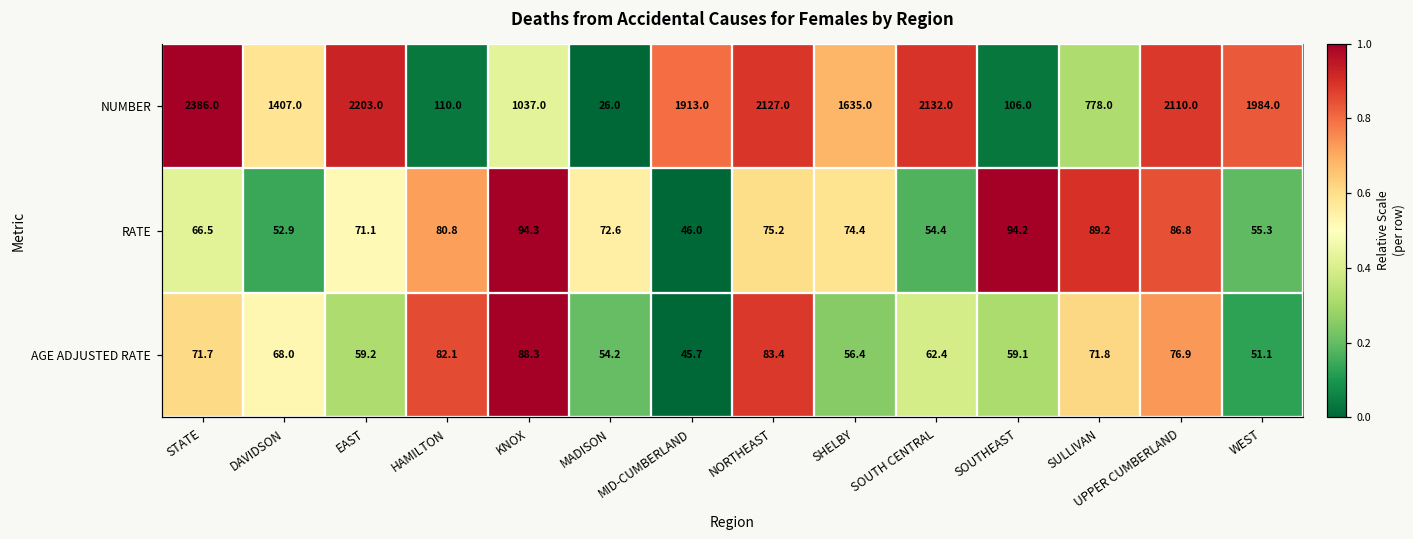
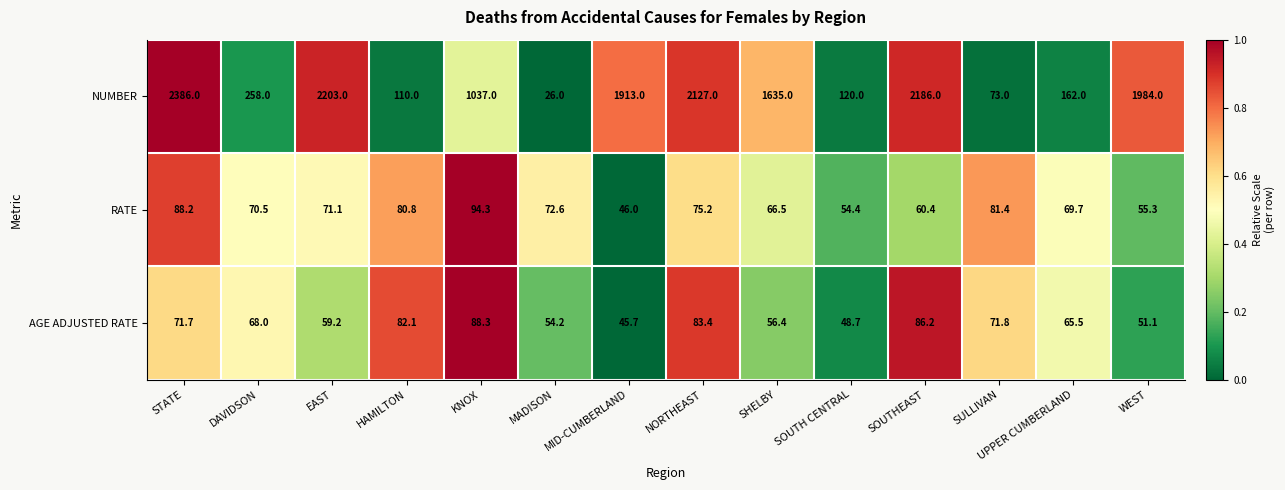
  {
    "NUMBER": {
      "STATE": 2386.0,
-     "DAVIDSON": 1407.0,
+     "DAVIDSON": 258.0,
      "EAST": 2203.0,
      "HAMILTON": 110.0,
      "KNOX": 1037.0,
      "MADISON": 26.0,
      "MID-CUMBERLAND": 1913.0,
      "NORTHEAST": 2127.0,
      "SHELBY": 1635.0,
-     "SOUTH CENTRAL": 2132.0,
-     "SOUTHEAST": 106.0,
-     "SULLIVAN": 778.0,
-     "UPPER CUMBERLAND": 2110.0,
+     "SOUTH CENTRAL": 120.0,
+     "SOUTHEAST": 2186.0,
+     "SULLIVAN": 73.0,
+     "UPPER CUMBERLAND": 162.0,
      "WEST": 1984.0
    },
    "RATE": {
-     "STATE": 66.5,
-     "DAVIDSON": 52.9,
+     "STATE": 88.2,
+     "DAVIDSON": 70.5,
      "EAST": 71.1,
      "HAMILTON": 80.8,
      "KNOX": 94.3,
      "MADISON": 72.6,
      "MID-CUMBERLAND": 46.0,
      "NORTHEAST": 75.2,
-     "SHELBY": 74.4,
+     "SHELBY": 66.5,
      "SOUTH CENTRAL": 54.4,
-     "SOUTHEAST": 94.2,
-     "SULLIVAN": 89.2,
-     "UPPER CUMBERLAND": 86.8,
+     "SOUTHEAST": 60.4,
+     "SULLIVAN": 81.4,
+     "UPPER CUMBERLAND": 69.7,
      "WEST": 55.3
    },
    "AGE ADJUSTED RATE": {
      "STATE": 71.7,
      "DAVIDSON": 68.0,
      "EAST": 59.2,
      "HAMILTON": 82.1,
      "KNOX": 88.3,
      "MADISON": 54.2,
      "MID-CUMBERLAND": 45.7,
      "NORTHEAST": 83.4,
      "SHELBY": 56.4,
-     "SOUTH CENTRAL": 62.4,
-     "SOUTHEAST": 59.1,
+     "SOUTH CENTRAL": 48.7,
+     "SOUTHEAST": 86.2,
      "SULLIVAN": 71.8,
-     "UPPER CUMBERLAND": 76.9,
+     "UPPER CUMBERLAND": 65.5,
      "WEST": 51.1
    }
  }
